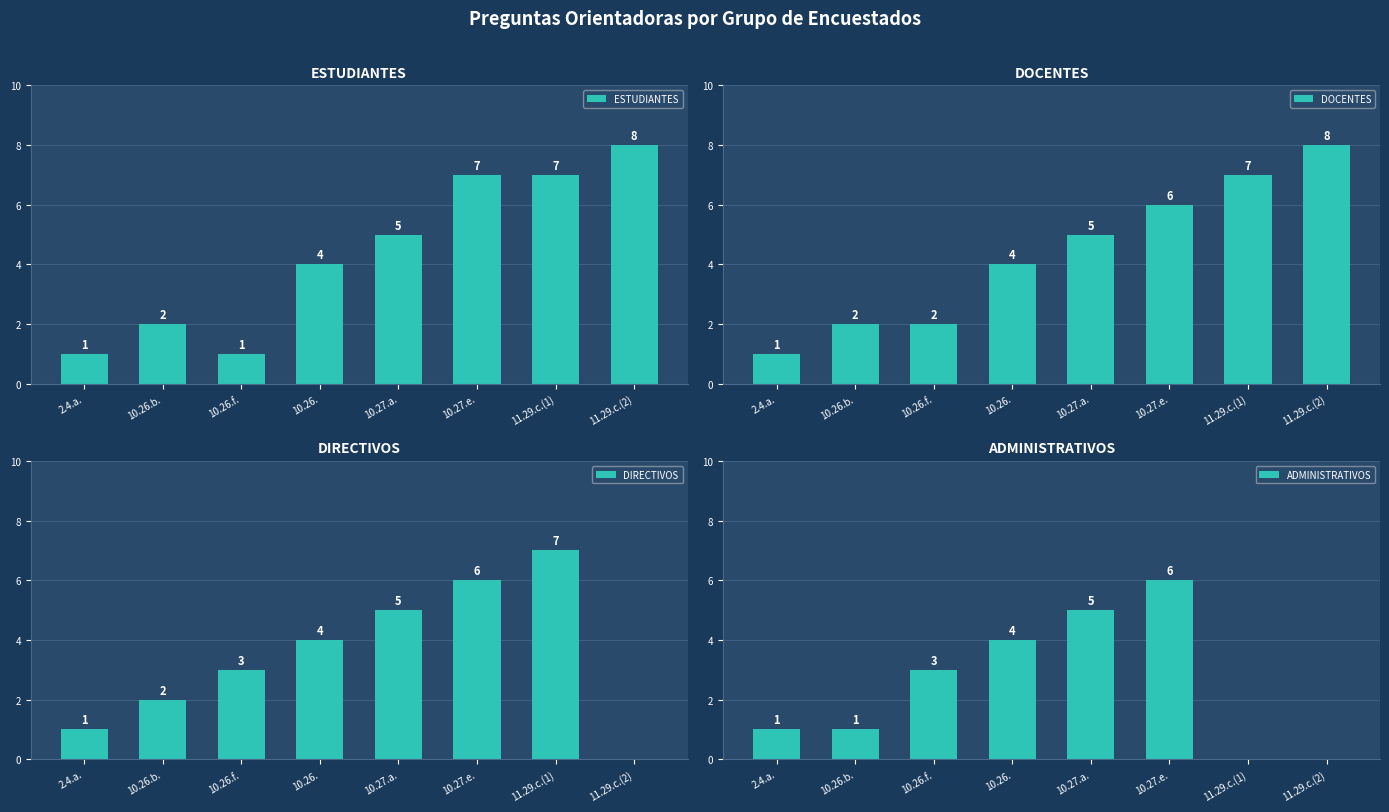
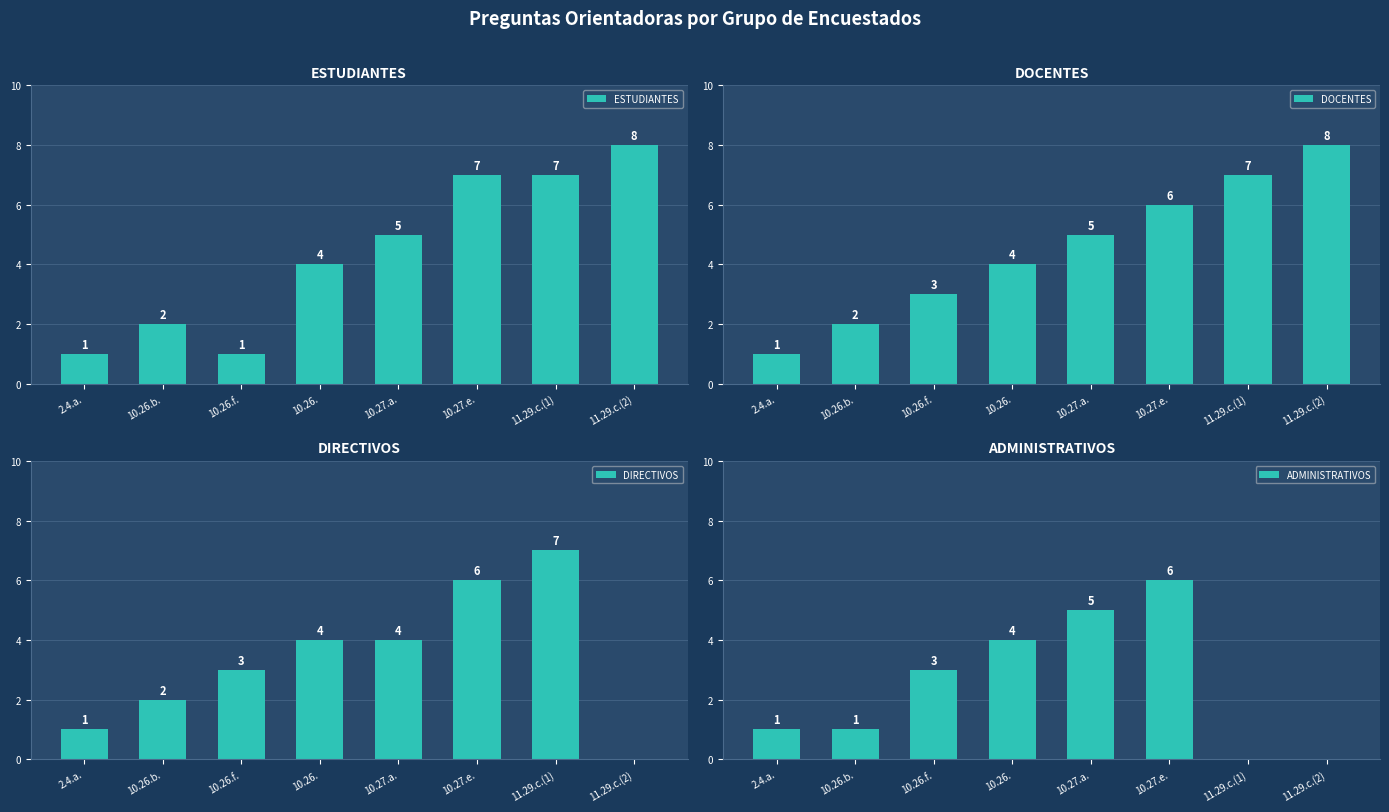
  {
    "ESTUDIANTES": {
      "2.4.a.": 1,
      "10.26.b.": 2,
      "10.26.f.": 1,
      "10.26.": 4,
      "10.27.a.": 5,
      "10.27.e.": 7,
      "11.29.c.(1)": 7,
      "11.29.c.(2)": 8
    },
    "DOCENTES": {
      "2.4.a.": 1,
      "10.26.b.": 2,
-     "10.26.f.": 2,
+     "10.26.f.": 3,
      "10.26.": 4,
      "10.27.a.": 5,
      "10.27.e.": 6,
      "11.29.c.(1)": 7,
      "11.29.c.(2)": 8
    },
    "DIRECTIVOS": {
      "2.4.a.": 1,
      "10.26.b.": 2,
      "10.26.f.": 3,
      "10.26.": 4,
-     "10.27.a.": 5,
+     "10.27.a.": 4,
      "10.27.e.": 6,
      "11.29.c.(1)": 7
    },
    "ADMINISTRATIVOS": {
      "2.4.a.": 1,
      "10.26.b.": 1,
      "10.26.f.": 3,
      "10.26.": 4,
      "10.27.a.": 5,
      "10.27.e.": 6
    }
  }
